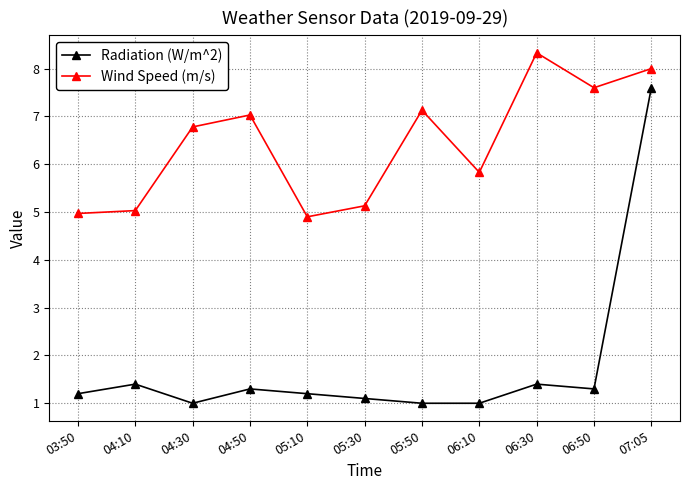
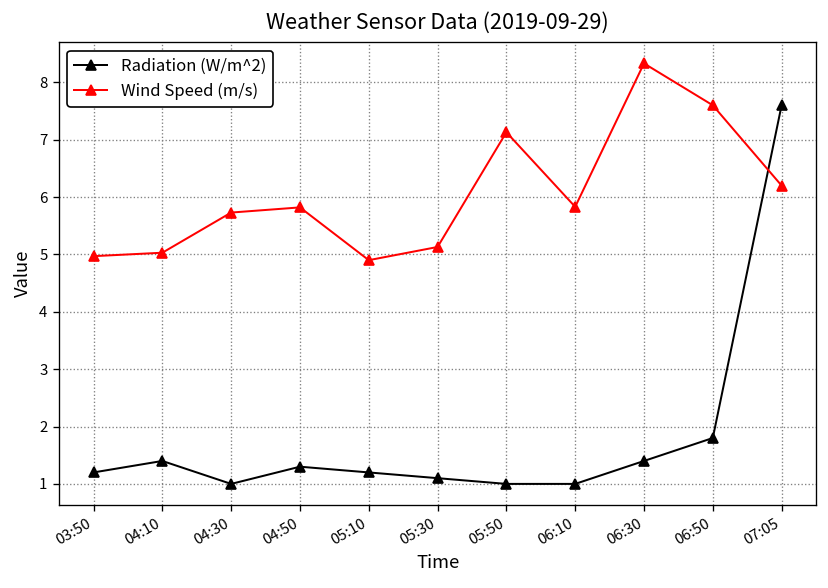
  {
    "Radiation (W/m^2)": {
      "03:50": 1.2,
      "04:10": 1.4,
      "04:30": 1.0,
      "04:50": 1.3,
      "05:10": 1.2,
      "05:30": 1.1,
      "05:50": 1.0,
      "06:10": 1.0,
      "06:30": 1.4,
-     "06:50": 1.3,
+     "06:50": 1.8,
      "07:05": 7.6
    },
    "Wind Speed (m/s)": {
      "03:50": 5.0,
      "04:10": 5.0,
-     "04:30": 6.8,
-     "04:50": 7.0,
+     "04:30": 5.7,
+     "04:50": 5.8,
      "05:10": 4.9,
      "05:30": 5.1,
      "05:50": 7.1,
      "06:10": 5.8,
      "06:30": 8.3,
      "06:50": 7.6,
-     "07:05": 8.0
+     "07:05": 6.2
    }
  }
